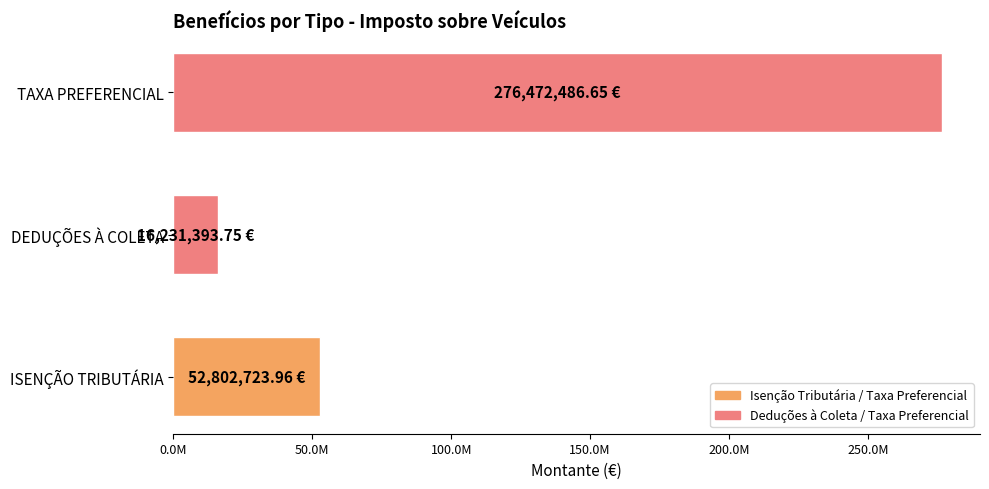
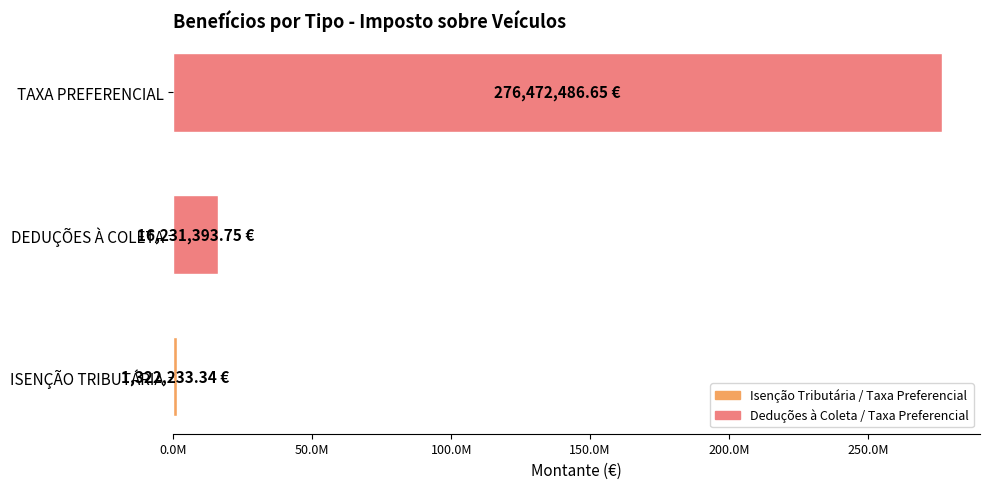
  {
    "TAXA PREFERENCIAL": "276,472,486.65",
    "DEDUÇÕES À COLETA": "16,231,393.75",
-   "ISENÇÃO TRIBUTÁRIA": "52,802,723.96"
+   "ISENÇÃO TRIBUTÁRIA": "1,322,233.34"
  }
